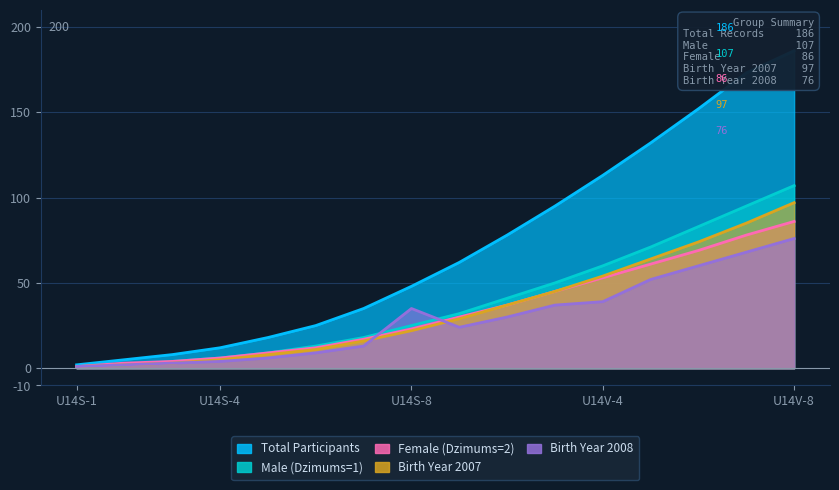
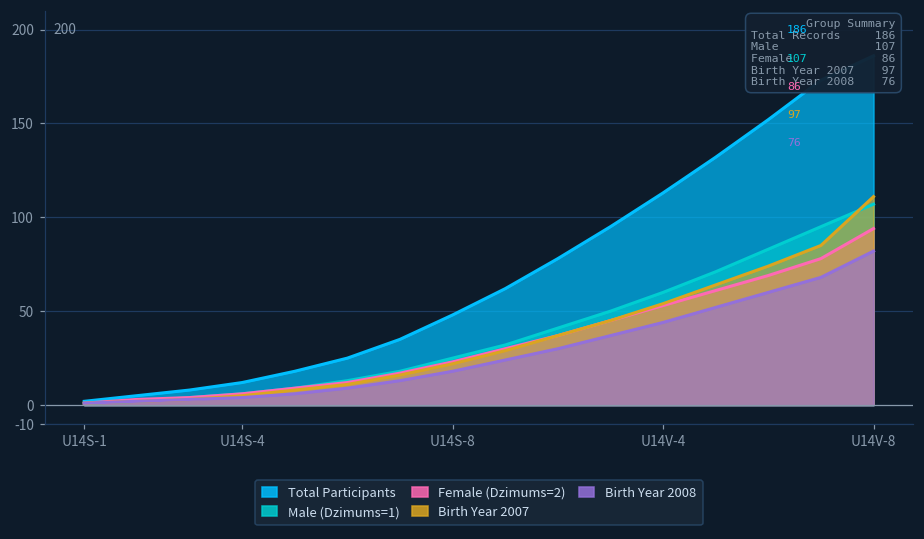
  {
    "Female (Dzimums=2)": {
-     "U14V-8": 86
+     "U14V-8": 94
    },
    "Birth Year 2007": {
-     "U14V-8": 97
+     "U14V-8": 111
    },
    "Birth Year 2008": {
-     "U14S-8": 35,
-     "U14V-4": 39,
-     "U14V-8": 76
+     "U14S-8": 18,
+     "U14V-4": 44,
+     "U14V-8": 82
    }
  }
